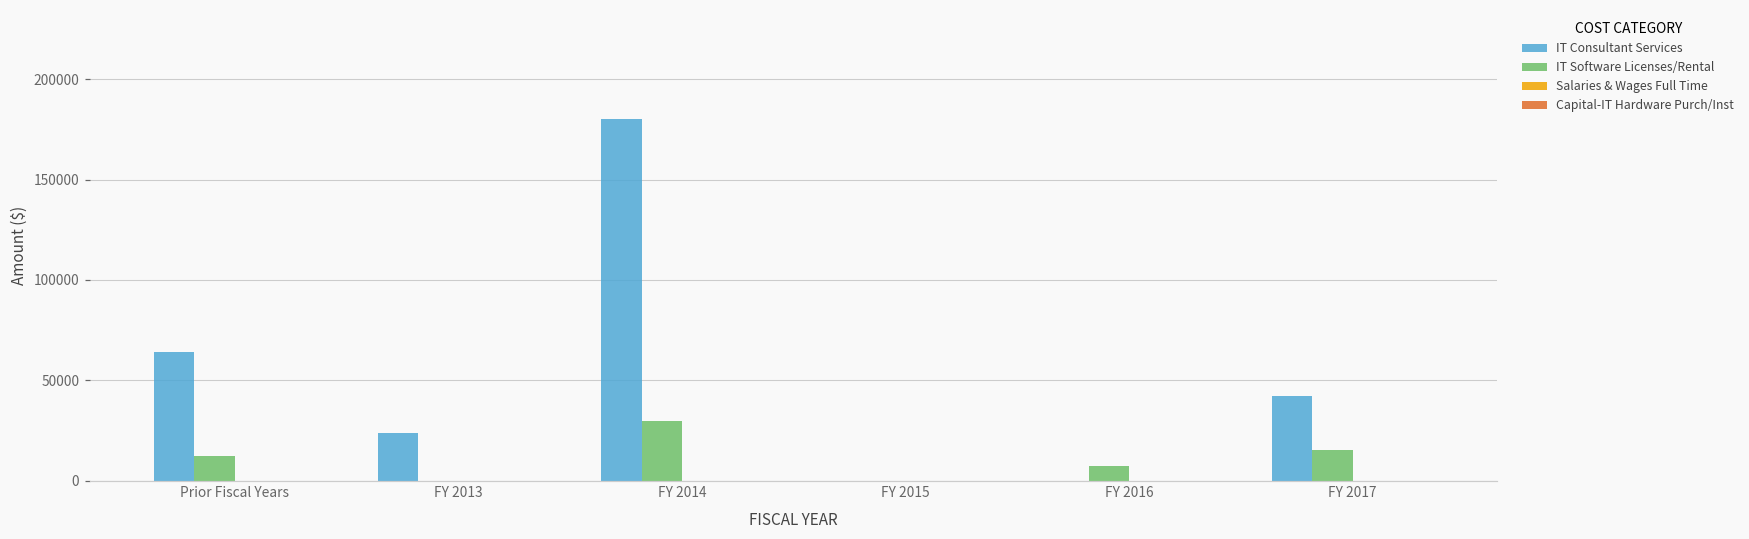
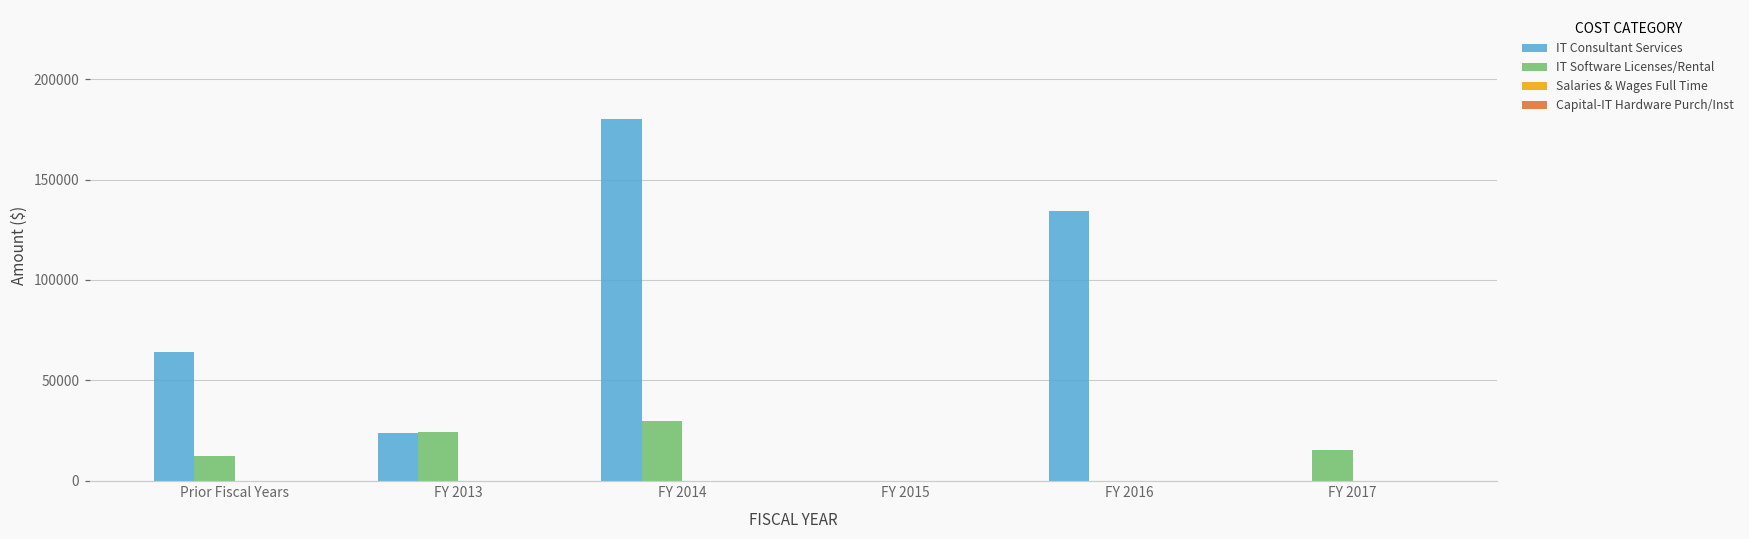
  {
    "IT Consultant Services": {
      "Prior Fiscal Years": 64000,
      "FY 2013": 24000,
      "FY 2014": 180000,
      "FY 2015": 0,
-     "FY 2016": 0,
-     "FY 2017": 42000
+     "FY 2016": 134000,
+     "FY 2017": 0
    },
    "IT Software Licenses/Rental": {
      "Prior Fiscal Years": 12000,
-     "FY 2013": 0,
+     "FY 2013": 24000,
      "FY 2014": 30000,
      "FY 2015": 0,
-     "FY 2016": 7000,
+     "FY 2016": 0,
      "FY 2017": 16000
    },
    "Salaries & Wages Full Time": {
      "Prior Fiscal Years": 0,
      "FY 2013": 0,
      "FY 2014": 0,
      "FY 2015": 0,
      "FY 2016": 0,
      "FY 2017": 0
    },
    "Capital-IT Hardware Purch/Inst": {
      "Prior Fiscal Years": 0,
      "FY 2013": 0,
      "FY 2014": 0,
      "FY 2015": 0,
      "FY 2016": 0,
      "FY 2017": 0
    }
  }
